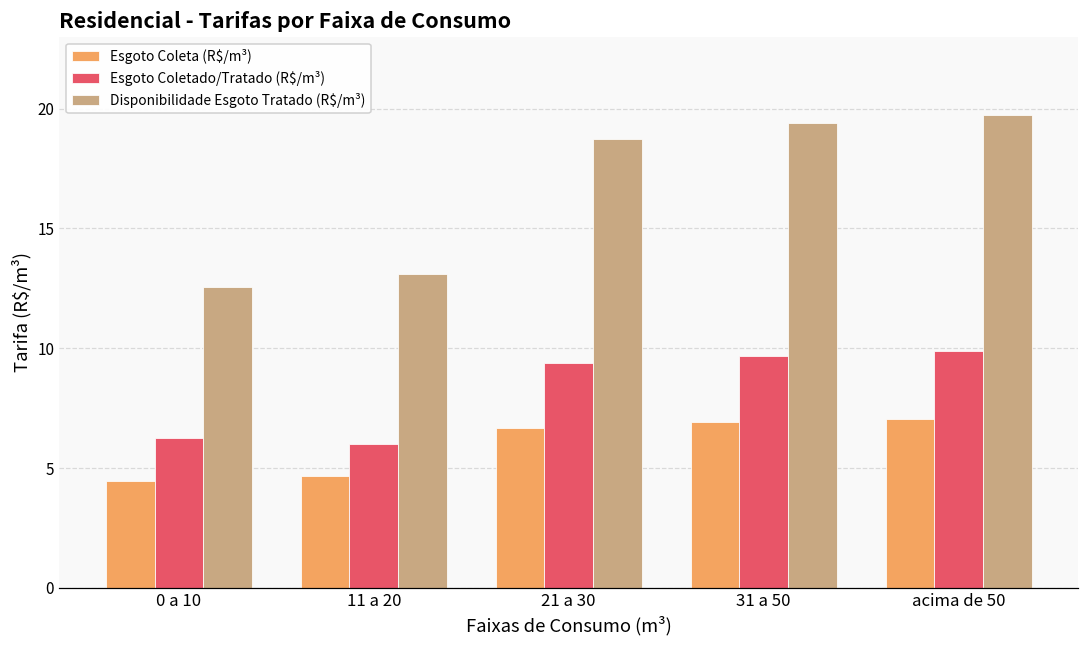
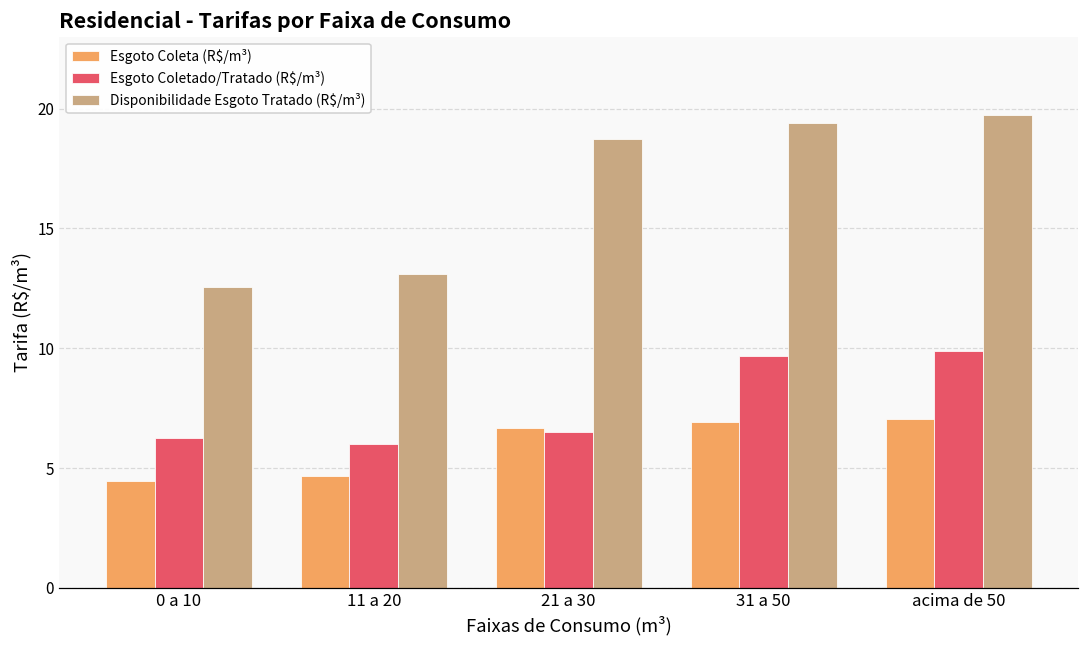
  {
    "Esgoto Coletado/Tratado (R$/m³)": {
      "0 a 10": 6.2,
      "11 a 20": 6.0,
-     "21 a 30": 9.4,
+     "21 a 30": 6.5,
      "31 a 50": 9.7,
      "acima de 50": 9.9
    }
  }
